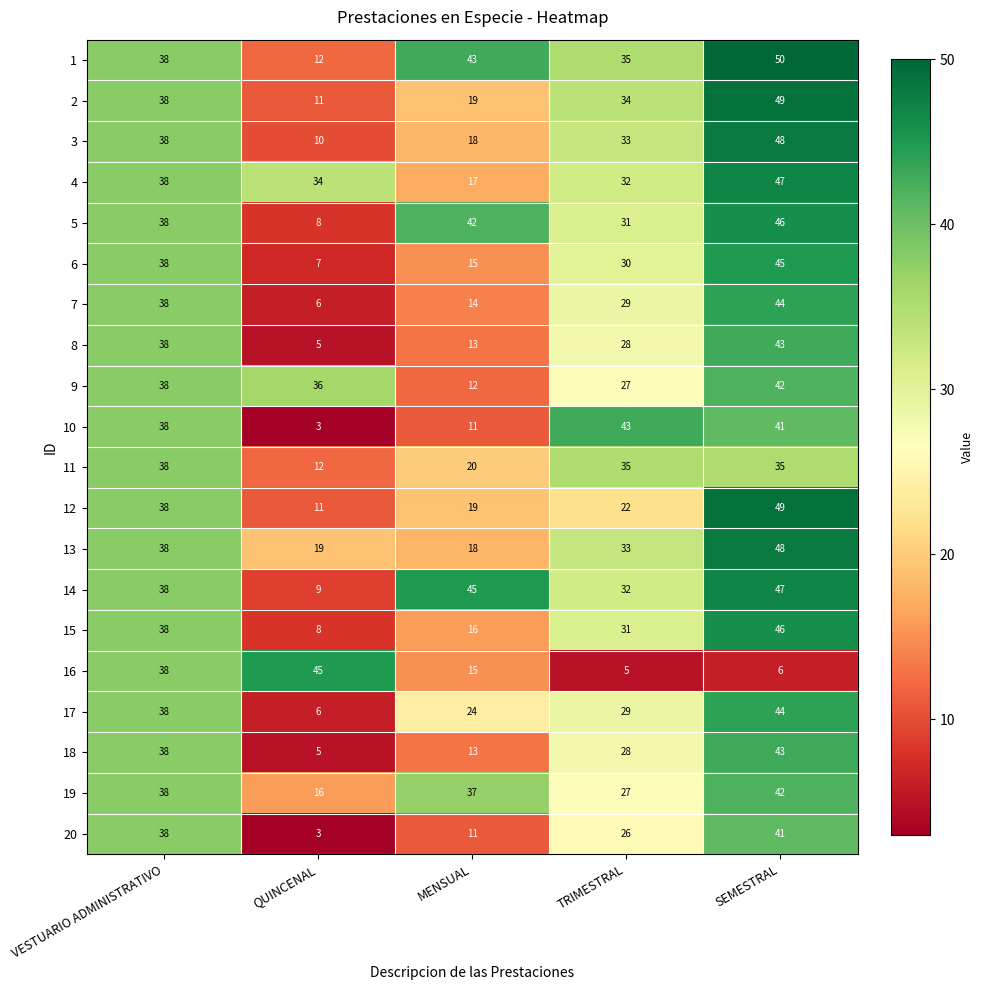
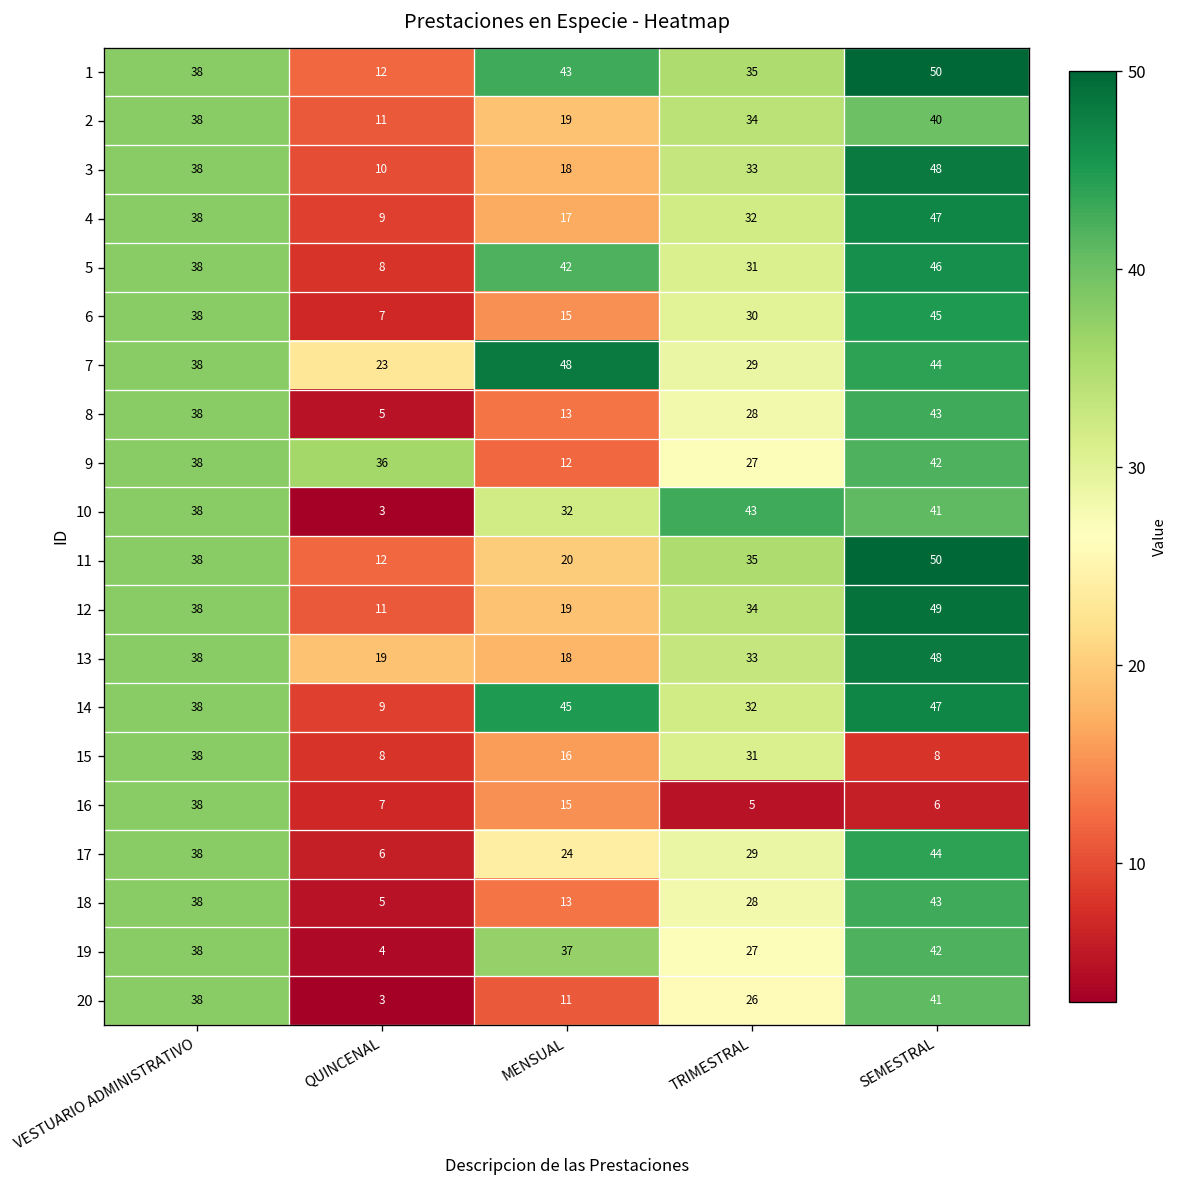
  {
    "1": {
      "VESTUARIO ADMINISTRATIVO": 38,
      "QUINCENAL": 12,
      "MENSUAL": 43,
      "TRIMESTRAL": 35,
      "SEMESTRAL": 50
    },
    "2": {
      "VESTUARIO ADMINISTRATIVO": 38,
      "QUINCENAL": 11,
      "MENSUAL": 19,
      "TRIMESTRAL": 34,
-     "SEMESTRAL": 49
+     "SEMESTRAL": 40
    },
    "3": {
      "VESTUARIO ADMINISTRATIVO": 38,
      "QUINCENAL": 10,
      "MENSUAL": 18,
      "TRIMESTRAL": 33,
      "SEMESTRAL": 48
    },
    "4": {
      "VESTUARIO ADMINISTRATIVO": 38,
-     "QUINCENAL": 34,
+     "QUINCENAL": 9,
      "MENSUAL": 17,
      "TRIMESTRAL": 32,
      "SEMESTRAL": 47
    },
    "5": {
      "VESTUARIO ADMINISTRATIVO": 38,
      "QUINCENAL": 8,
      "MENSUAL": 42,
      "TRIMESTRAL": 31,
      "SEMESTRAL": 46
    },
    "6": {
      "VESTUARIO ADMINISTRATIVO": 38,
      "QUINCENAL": 7,
      "MENSUAL": 15,
      "TRIMESTRAL": 30,
      "SEMESTRAL": 45
    },
    "7": {
      "VESTUARIO ADMINISTRATIVO": 38,
-     "QUINCENAL": 6,
-     "MENSUAL": 14,
+     "QUINCENAL": 23,
+     "MENSUAL": 48,
      "TRIMESTRAL": 29,
      "SEMESTRAL": 44
    },
    "8": {
      "VESTUARIO ADMINISTRATIVO": 38,
      "QUINCENAL": 5,
      "MENSUAL": 13,
      "TRIMESTRAL": 28,
      "SEMESTRAL": 43
    },
    "9": {
      "VESTUARIO ADMINISTRATIVO": 38,
      "QUINCENAL": 36,
      "MENSUAL": 12,
      "TRIMESTRAL": 27,
      "SEMESTRAL": 42
    },
    "10": {
      "VESTUARIO ADMINISTRATIVO": 38,
      "QUINCENAL": 3,
-     "MENSUAL": 11,
+     "MENSUAL": 32,
      "TRIMESTRAL": 43,
      "SEMESTRAL": 41
    },
    "11": {
      "VESTUARIO ADMINISTRATIVO": 38,
      "QUINCENAL": 12,
      "MENSUAL": 20,
      "TRIMESTRAL": 35,
-     "SEMESTRAL": 35
+     "SEMESTRAL": 50
    },
    "12": {
      "VESTUARIO ADMINISTRATIVO": 38,
      "QUINCENAL": 11,
      "MENSUAL": 19,
-     "TRIMESTRAL": 22,
+     "TRIMESTRAL": 34,
      "SEMESTRAL": 49
    },
    "13": {
      "VESTUARIO ADMINISTRATIVO": 38,
      "QUINCENAL": 19,
      "MENSUAL": 18,
      "TRIMESTRAL": 33,
      "SEMESTRAL": 48
    },
    "14": {
      "VESTUARIO ADMINISTRATIVO": 38,
      "QUINCENAL": 9,
      "MENSUAL": 45,
      "TRIMESTRAL": 32,
      "SEMESTRAL": 47
    },
    "15": {
      "VESTUARIO ADMINISTRATIVO": 38,
      "QUINCENAL": 8,
      "MENSUAL": 16,
      "TRIMESTRAL": 31,
-     "SEMESTRAL": 46
+     "SEMESTRAL": 8
    },
    "16": {
      "VESTUARIO ADMINISTRATIVO": 38,
-     "QUINCENAL": 45,
+     "QUINCENAL": 7,
      "MENSUAL": 15,
      "TRIMESTRAL": 5,
      "SEMESTRAL": 6
    },
    "17": {
      "VESTUARIO ADMINISTRATIVO": 38,
      "QUINCENAL": 6,
      "MENSUAL": 24,
      "TRIMESTRAL": 29,
      "SEMESTRAL": 44
    },
    "18": {
      "VESTUARIO ADMINISTRATIVO": 38,
      "QUINCENAL": 5,
      "MENSUAL": 13,
      "TRIMESTRAL": 28,
      "SEMESTRAL": 43
    },
    "19": {
      "VESTUARIO ADMINISTRATIVO": 38,
-     "QUINCENAL": 16,
+     "QUINCENAL": 4,
      "MENSUAL": 37,
      "TRIMESTRAL": 27,
      "SEMESTRAL": 42
    },
    "20": {
      "VESTUARIO ADMINISTRATIVO": 38,
      "QUINCENAL": 3,
      "MENSUAL": 11,
      "TRIMESTRAL": 26,
      "SEMESTRAL": 41
    }
  }
